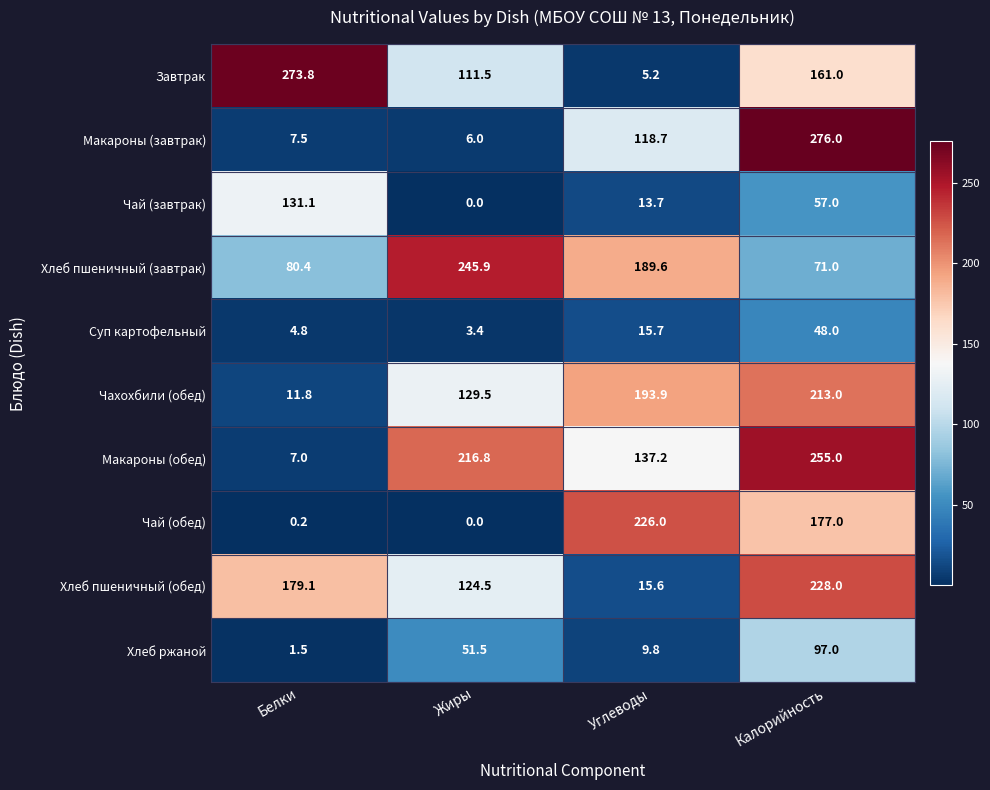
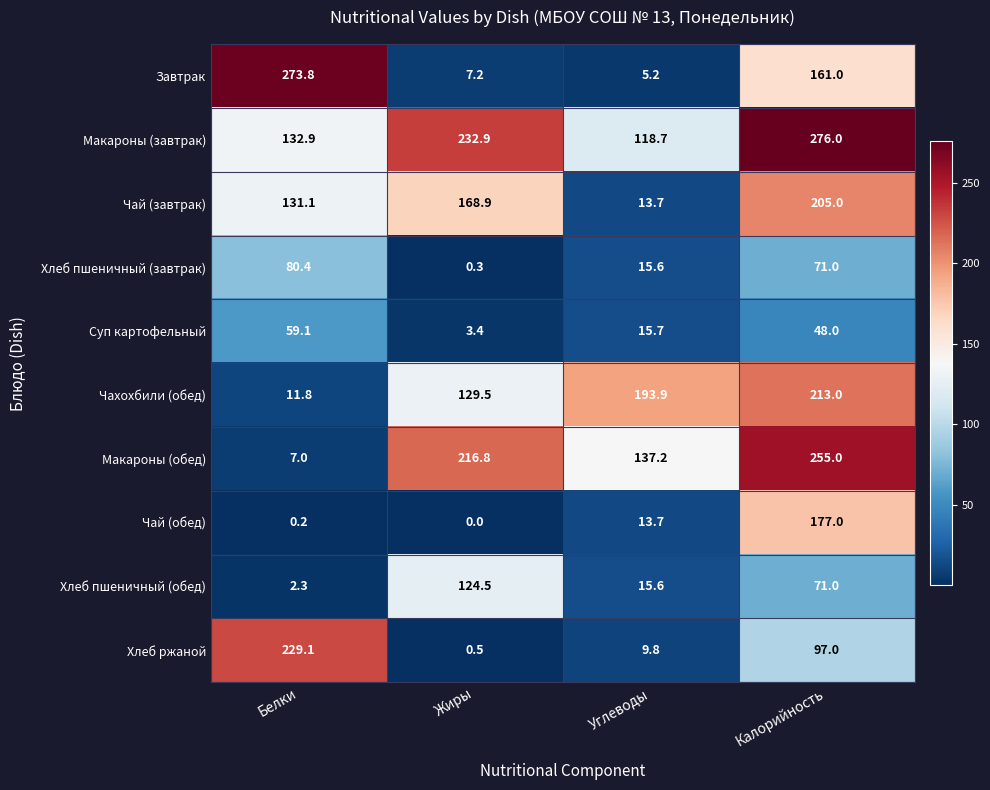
  {
    "Завтрак": {
      "Белки": 273.8,
-     "Жиры": 111.5,
+     "Жиры": 7.2,
      "Углеводы": 5.2,
      "Калорийность": 161.0
    },
    "Макароны (завтрак)": {
-     "Белки": 7.5,
-     "Жиры": 6.0,
+     "Белки": 132.9,
+     "Жиры": 232.9,
      "Углеводы": 118.7,
      "Калорийность": 276.0
    },
    "Чай (завтрак)": {
      "Белки": 131.1,
-     "Жиры": 0.0,
+     "Жиры": 168.9,
      "Углеводы": 13.7,
-     "Калорийность": 57.0
+     "Калорийность": 205.0
    },
    "Хлеб пшеничный (завтрак)": {
      "Белки": 80.4,
-     "Жиры": 245.9,
-     "Углеводы": 189.6,
+     "Жиры": 0.3,
+     "Углеводы": 15.6,
      "Калорийность": 71.0
    },
    "Суп картофельный": {
-     "Белки": 4.8,
+     "Белки": 59.1,
      "Жиры": 3.4,
      "Углеводы": 15.7,
      "Калорийность": 48.0
    },
    "Чахохбили (обед)": {
      "Белки": 11.8,
      "Жиры": 129.5,
      "Углеводы": 193.9,
      "Калорийность": 213.0
    },
    "Макароны (обед)": {
      "Белки": 7.0,
      "Жиры": 216.8,
      "Углеводы": 137.2,
      "Калорийность": 255.0
    },
    "Чай (обед)": {
      "Белки": 0.2,
      "Жиры": 0.0,
-     "Углеводы": 226.0,
+     "Углеводы": 13.7,
      "Калорийность": 177.0
    },
    "Хлеб пшеничный (обед)": {
-     "Белки": 179.1,
+     "Белки": 2.3,
      "Жиры": 124.5,
      "Углеводы": 15.6,
-     "Калорийность": 228.0
+     "Калорийность": 71.0
    },
    "Хлеб ржаной": {
-     "Белки": 1.5,
-     "Жиры": 51.5,
+     "Белки": 229.1,
+     "Жиры": 0.5,
      "Углеводы": 9.8,
      "Калорийность": 97.0
    }
  }
